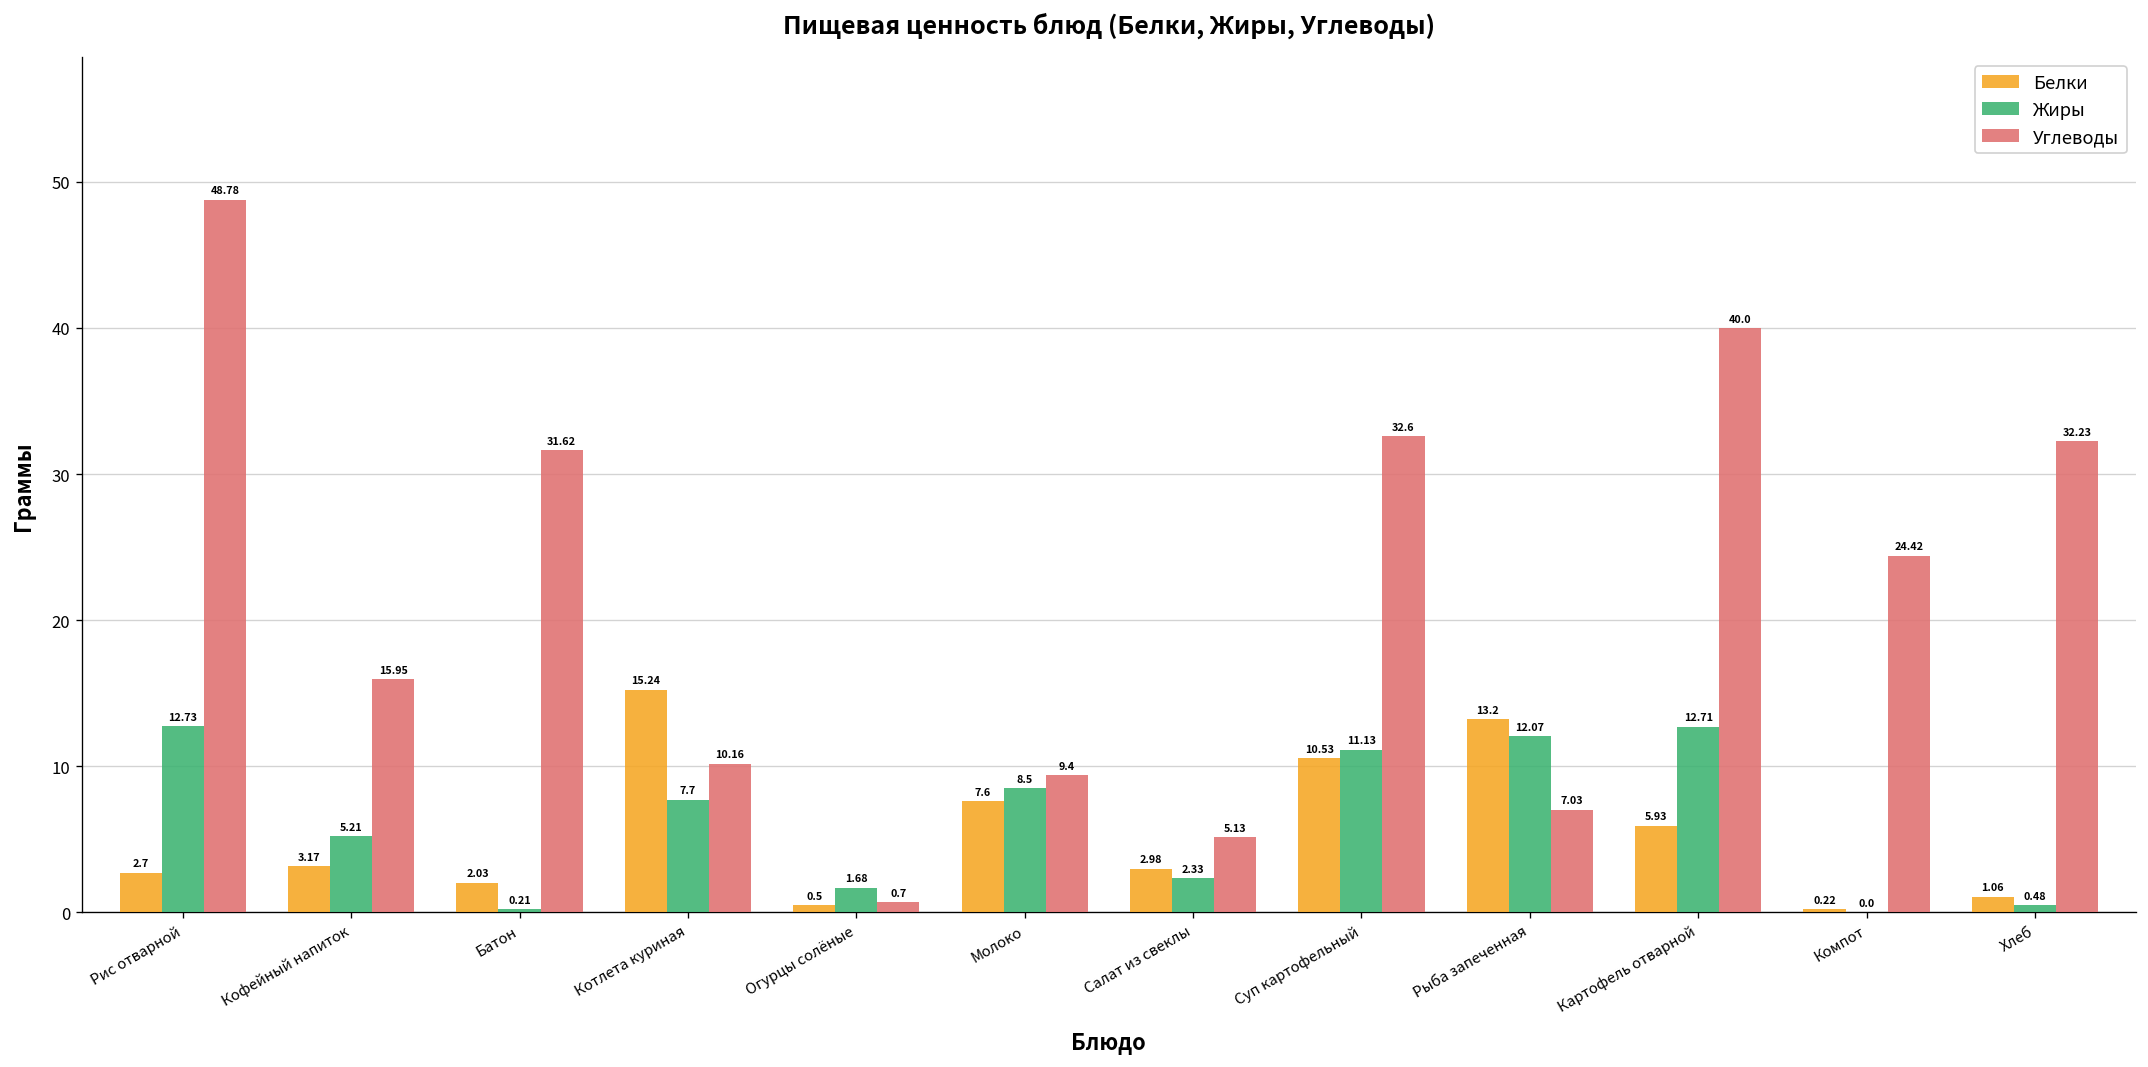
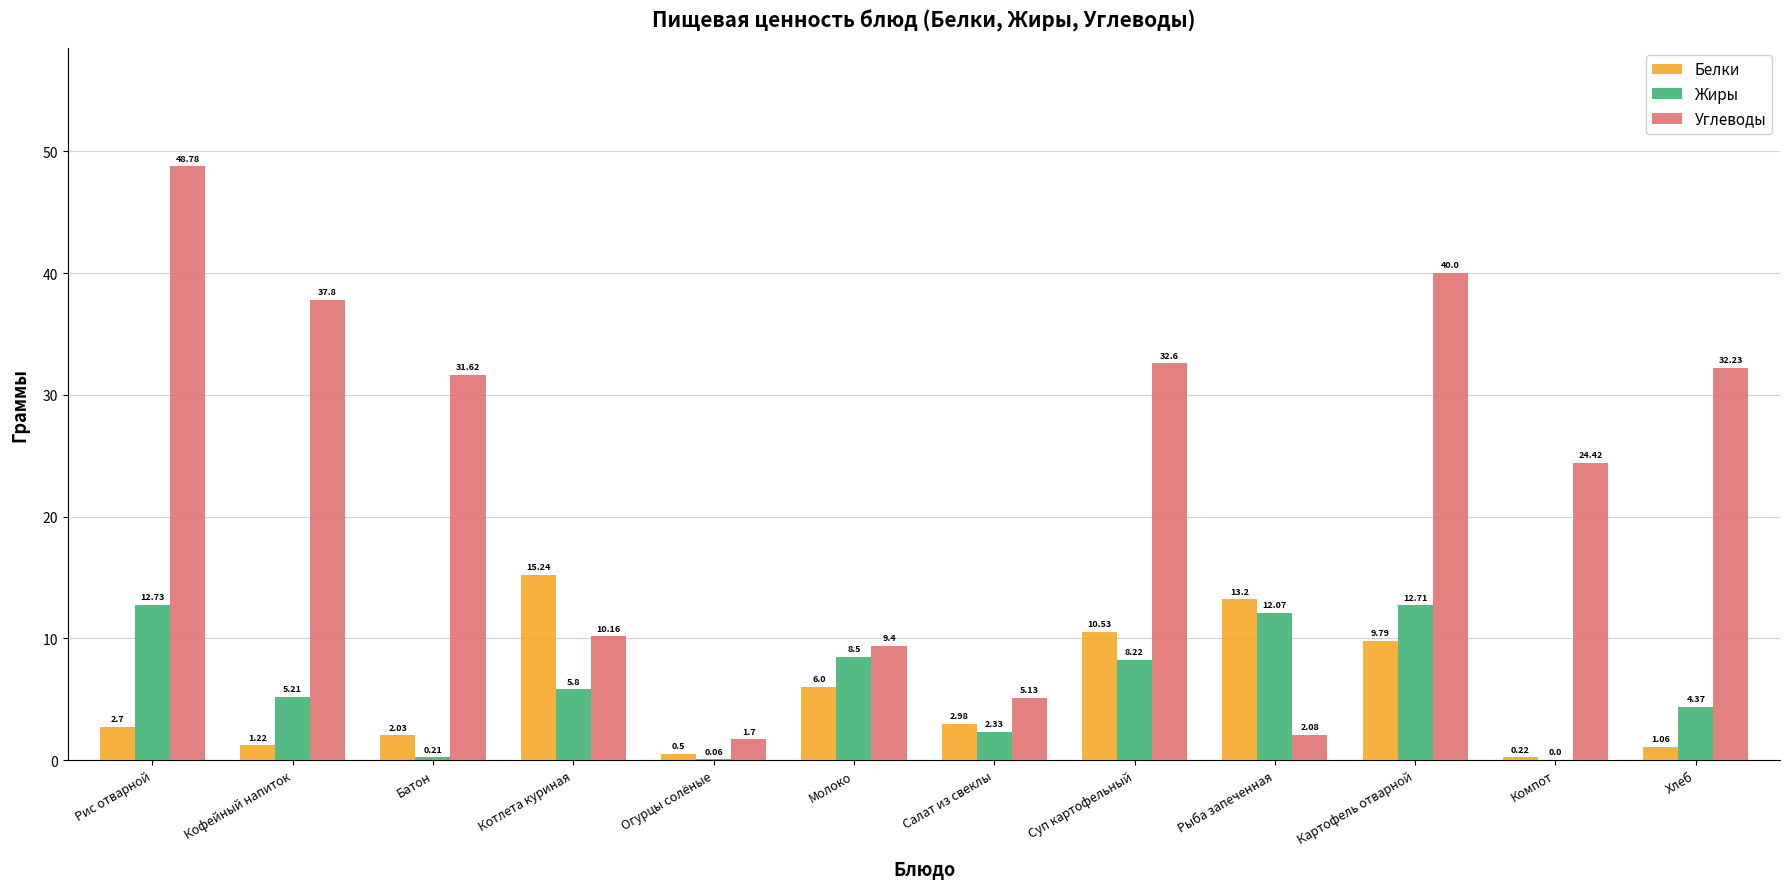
  {
    "Белки": {
      "Рис отварной": 2.7,
-     "Кофейный напиток": 3.17,
+     "Кофейный напиток": 1.22,
      "Батон": 2.03,
      "Котлета куриная": 15.24,
      "Огурцы солёные": 0.5,
-     "Молоко": 7.6,
+     "Молоко": 6.0,
      "Салат из свеклы": 2.98,
      "Суп картофельный": 10.53,
      "Рыба запеченная": 13.2,
-     "Картофель отварной": 5.93,
+     "Картофель отварной": 9.79,
      "Компот": 0.22,
      "Хлеб": 1.06
    },
    "Жиры": {
      "Рис отварной": 12.73,
      "Кофейный напиток": 5.21,
      "Батон": 0.21,
-     "Котлета куриная": 7.7,
-     "Огурцы солёные": 1.68,
+     "Котлета куриная": 5.8,
+     "Огурцы солёные": 0.06,
      "Молоко": 8.5,
      "Салат из свеклы": 2.33,
-     "Суп картофельный": 11.13,
+     "Суп картофельный": 8.22,
      "Рыба запеченная": 12.07,
      "Картофель отварной": 12.71,
      "Компот": 0.0,
-     "Хлеб": 0.48
+     "Хлеб": 4.37
    },
    "Углеводы": {
      "Рис отварной": 48.78,
-     "Кофейный напиток": 15.95,
+     "Кофейный напиток": 37.8,
      "Батон": 31.62,
      "Котлета куриная": 10.16,
-     "Огурцы солёные": 0.7,
+     "Огурцы солёные": 1.7,
      "Молоко": 9.4,
      "Салат из свеклы": 5.13,
      "Суп картофельный": 32.6,
-     "Рыба запеченная": 7.03,
+     "Рыба запеченная": 2.08,
      "Картофель отварной": 40.0,
      "Компот": 24.42,
      "Хлеб": 32.23
    }
  }
